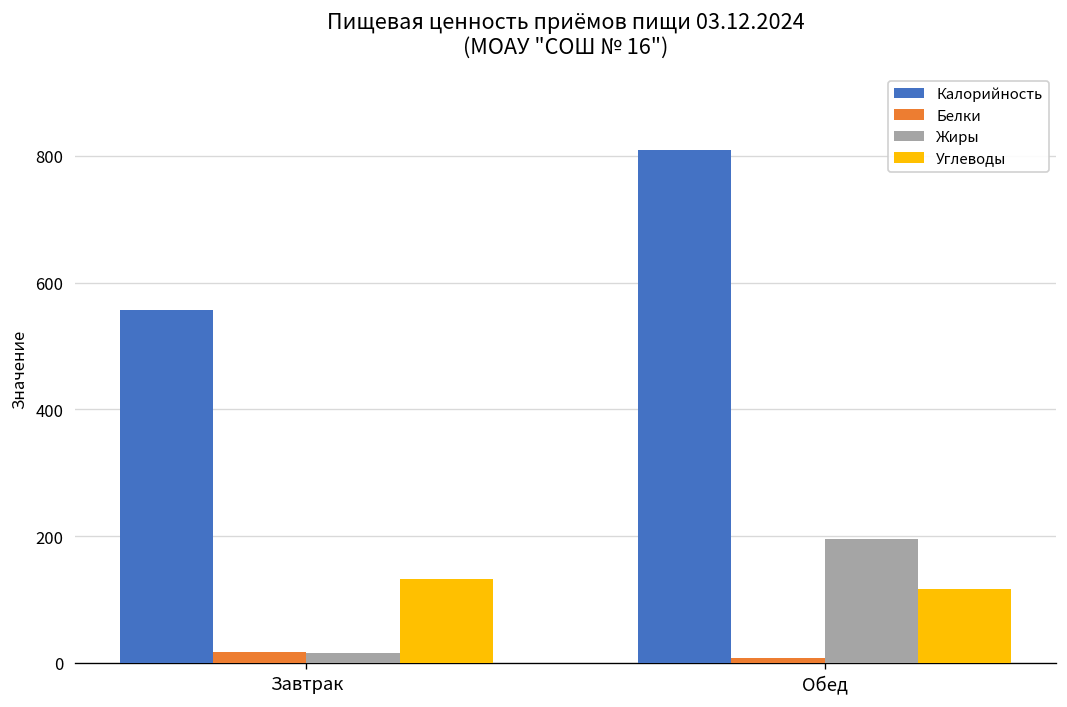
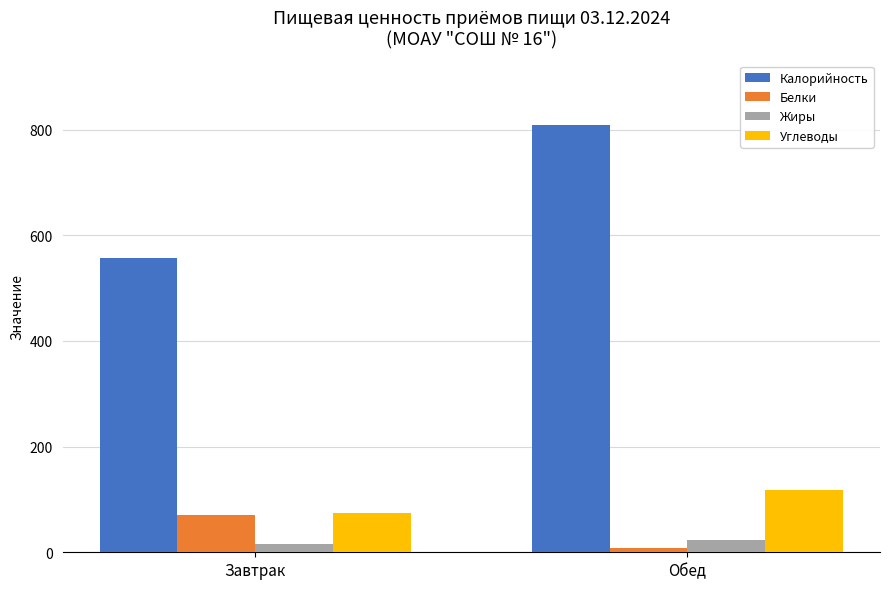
  {
    "Калорийность": {
      "Завтрак": 560,
      "Обед": 810
    },
    "Белки": {
-     "Завтрак": 20,
+     "Завтрак": 70,
      "Обед": 10
    },
    "Жиры": {
      "Завтрак": 20,
-     "Обед": 200
+     "Обед": 20
    },
    "Углеводы": {
-     "Завтрак": 130,
+     "Завтрак": 80,
      "Обед": 120
    }
  }
